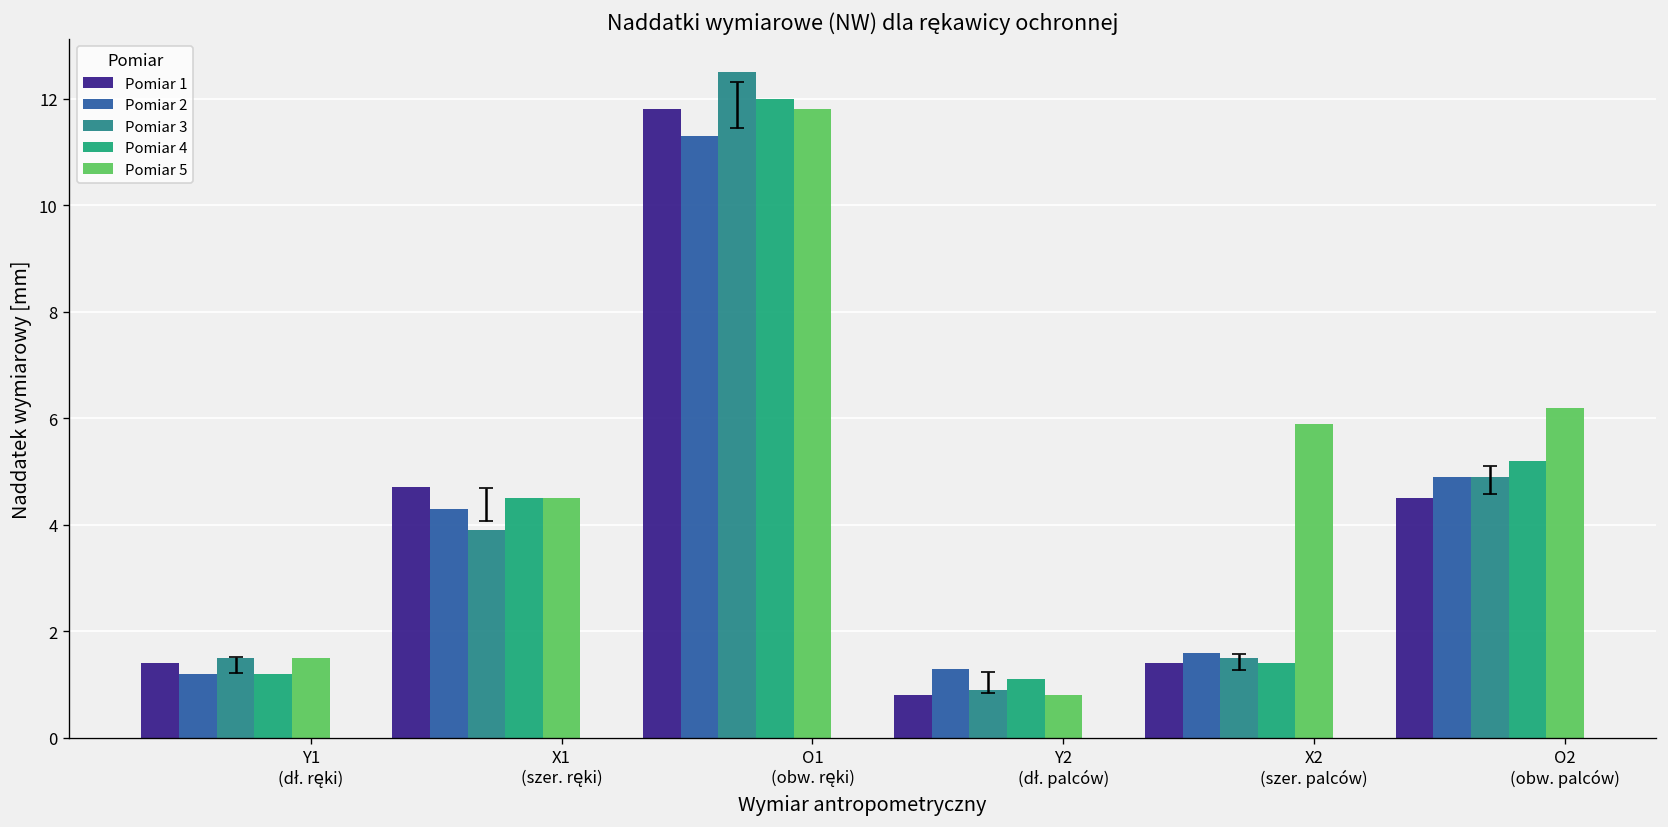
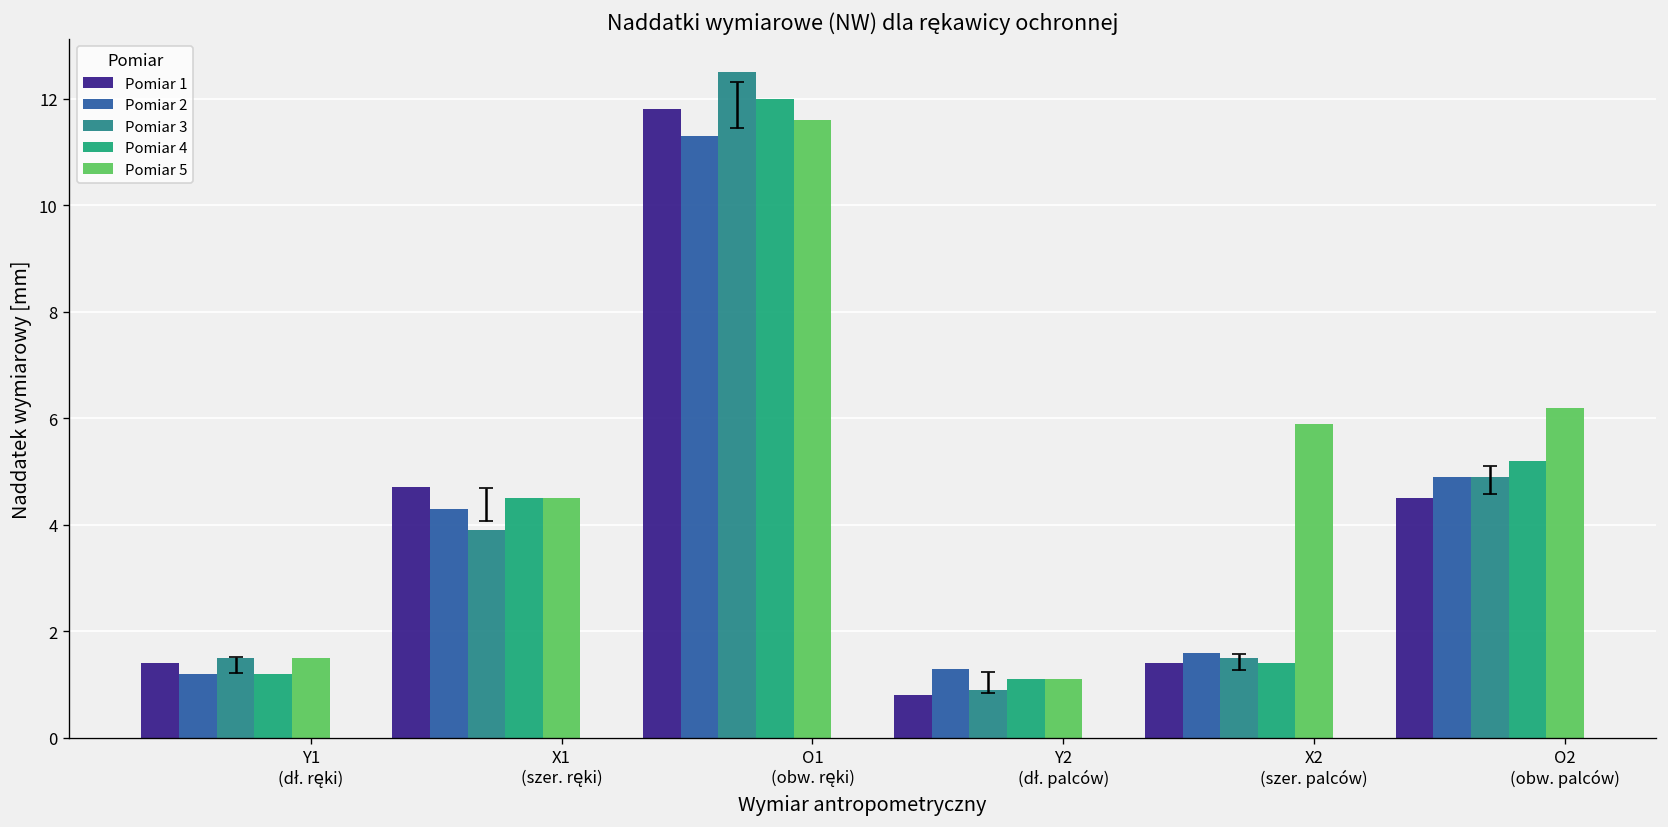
  {
    "Pomiar 5": {
      "Y1 (dł. ręki)": 1.5,
      "X1 (szer. ręki)": 4.5,
-     "O1 (obw. ręki)": 11.8,
-     "Y2 (dł. palców)": 0.8,
+     "O1 (obw. ręki)": 11.6,
+     "Y2 (dł. palców)": 1.1,
      "X2 (szer. palców)": 5.9,
      "O2 (obw. palców)": 6.2
    }
  }
